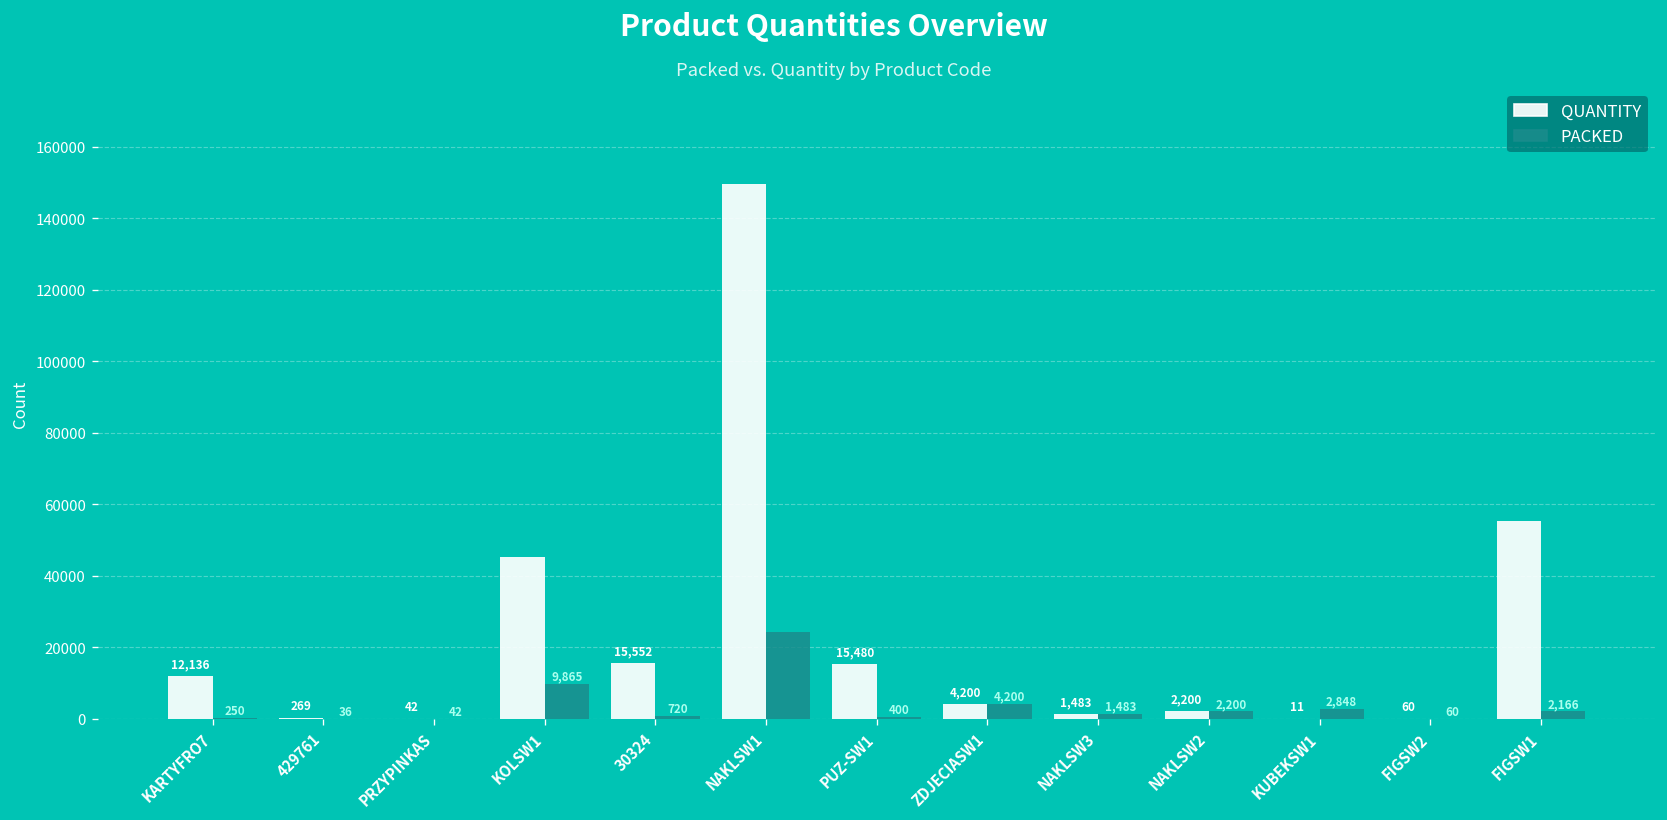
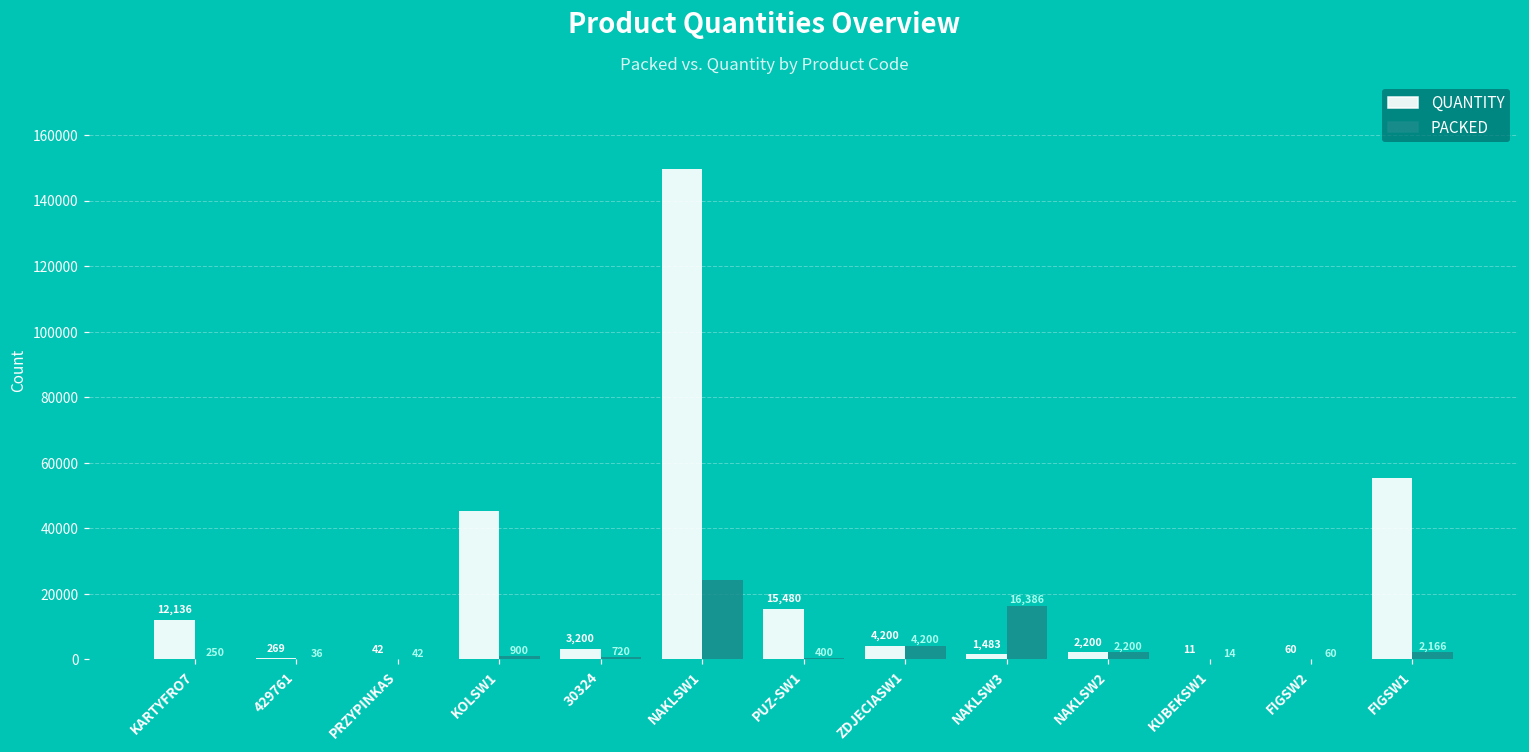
  {
    "QUANTITY": {
      "KARTYFRO7": "12,136",
      "429761": "269",
      "PRZYPINKAS": "42",
-     "30324": "15,552",
+     "30324": "3,200",
      "PUZ-SW1": "15,480",
      "ZDJECIASW1": "4,200",
      "NAKLSW3": "1,483",
      "NAKLSW2": "2,200",
      "KUBEKSW1": "11",
      "FIGSW2": "60"
    },
    "PACKED": {
      "KARTYFRO7": "250",
      "429761": "36",
      "PRZYPINKAS": "42",
-     "KOLSW1": "9,865",
+     "KOLSW1": "900",
      "30324": "720",
      "PUZ-SW1": "400",
      "ZDJECIASW1": "4,200",
-     "NAKLSW3": "1,483",
+     "NAKLSW3": "16,386",
      "NAKLSW2": "2,200",
-     "KUBEKSW1": "2,848",
+     "KUBEKSW1": "14",
      "FIGSW2": "60",
      "FIGSW1": "2,166"
    }
  }
